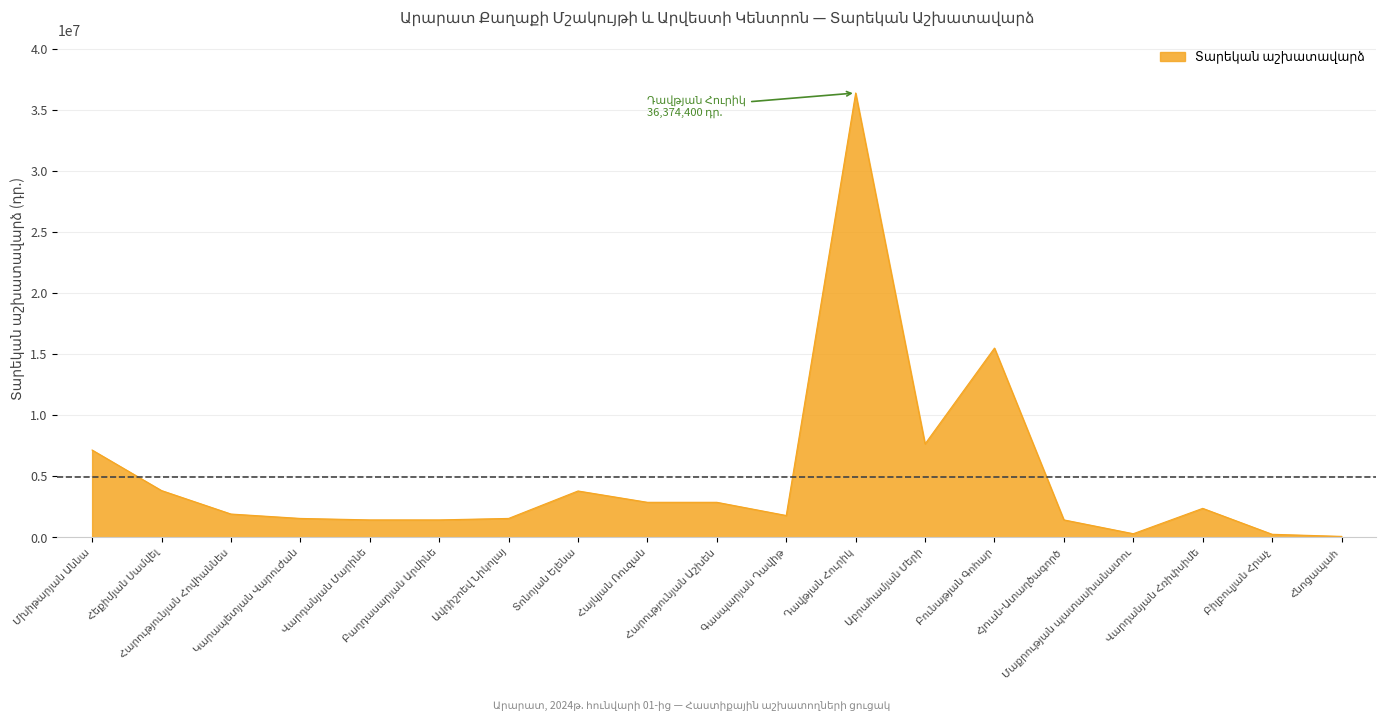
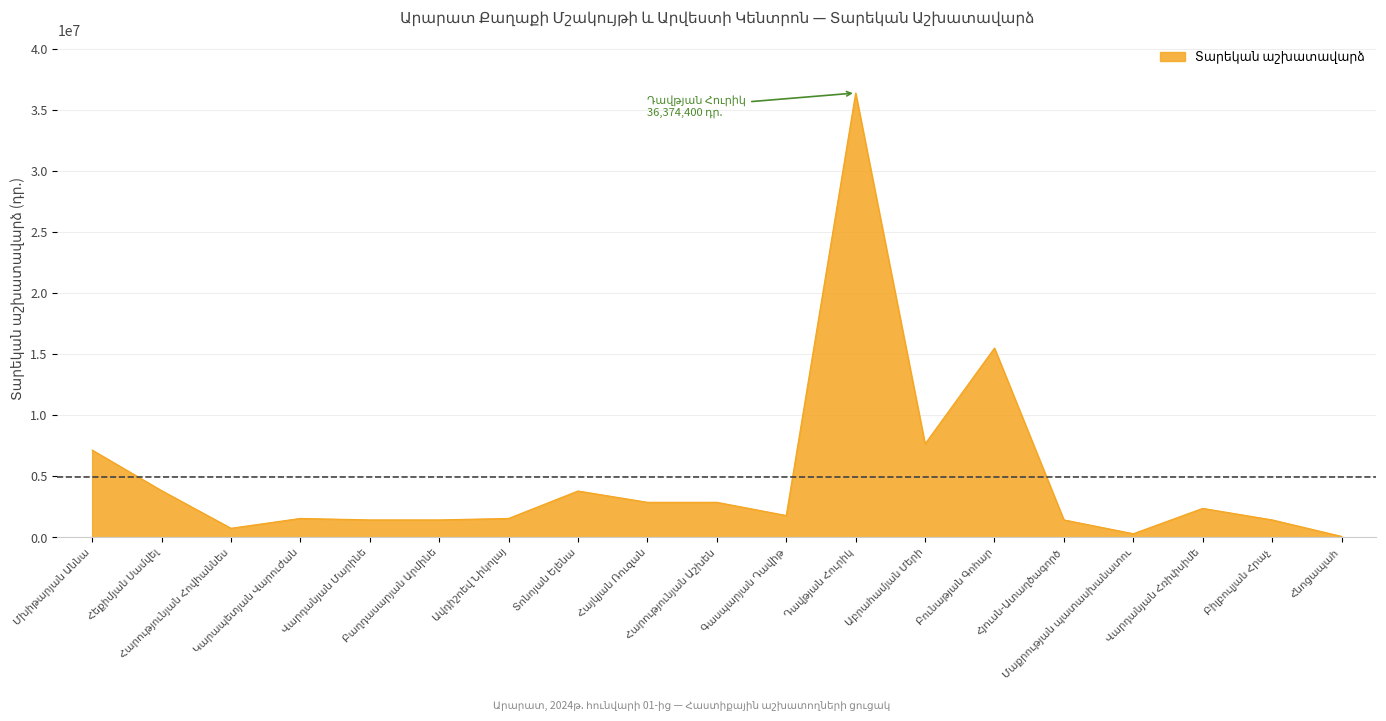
  {
    "Մխիթարյան Աննա": 7200000,
    "Հեքիմյան Սամվել": 3800000,
-   "Հարությունյան Հովհաննես": 1900000,
+   "Հարությունյան Հովհաննես": 800000,
    "Կարապետյան Վարուժան": 1600000,
    "Վարդանյան Մարինե": 1400000,
    "Բաղդասարյան Արմինե": 1400000,
    "Ավդիշոեվ Նիկոլայ": 1600000,
    "Տոնոյան Ելենա": 3800000,
    "Հայկյան Ռուզան": 2900000,
    "Հարությունյան Աշխեն": 2900000,
    "Գասպարյան Դավիթ": 1800000,
    "Աբրահամյան Մերի": 7700000,
    "Բունաթյան Գոհար": 15500000,
    "Հյուսն-Ատաղծագործ": 1400000,
    "Մաքրության պատասխանատու": 300000,
    "Վարդանյան Հռիփսիմե": 2400000,
-   "Բիլբուլյան Հրաչ": 300000,
+   "Բիլբուլյան Հրաչ": 1400000,
    "Հնոցապահ": 100000
  }
